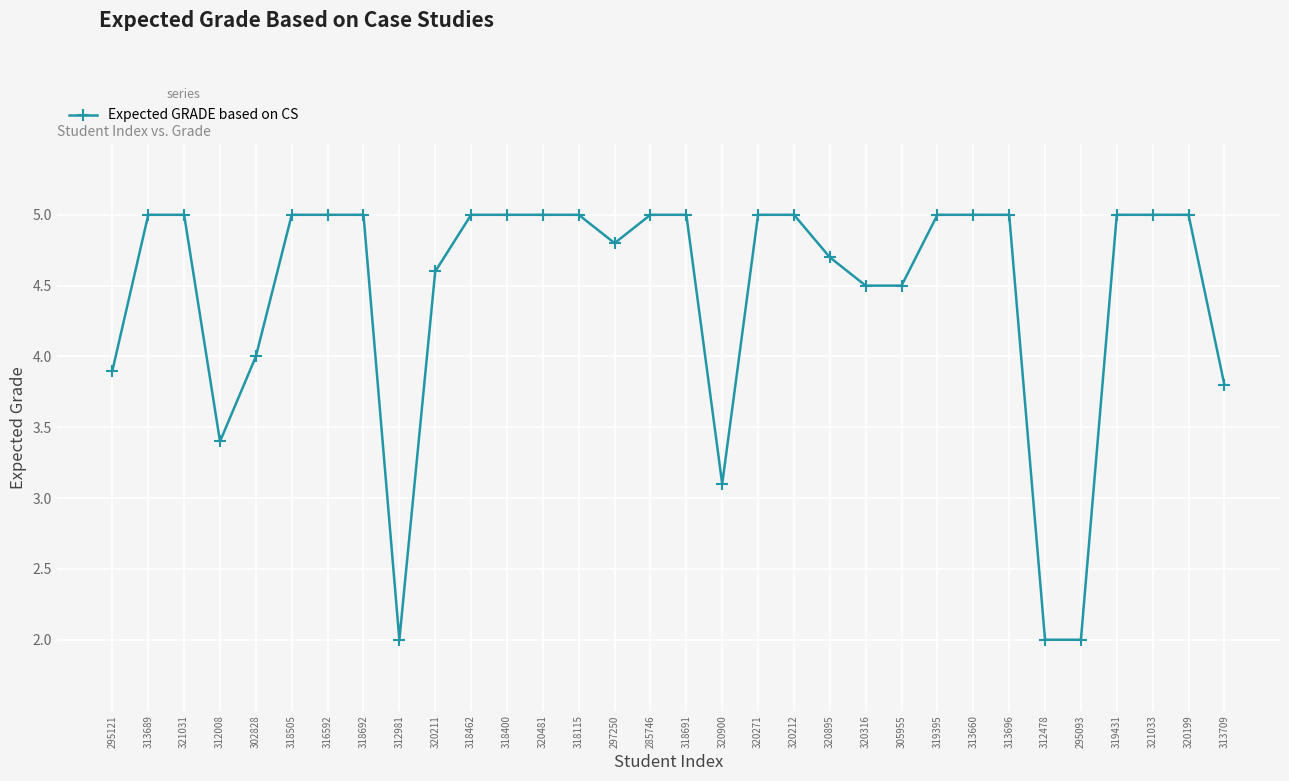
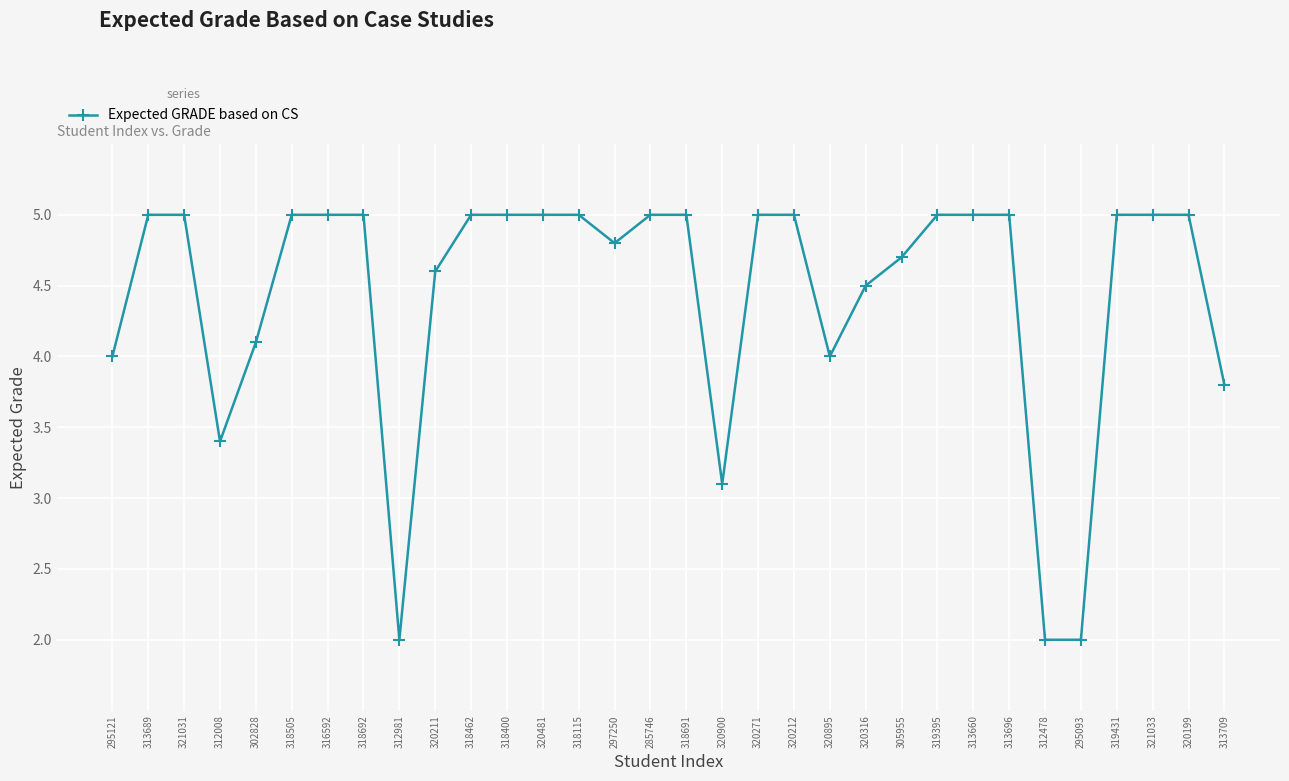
  {
-   "295121": 3.9,
+   "295121": 4.0,
    "313689": 5.0,
    "321031": 5.0,
    "312008": 3.4,
-   "302828": 4.0,
+   "302828": 4.1,
    "318505": 5.0,
    "316592": 5.0,
    "318692": 5.0,
    "312981": 2.0,
    "320211": 4.6,
    "318462": 5.0,
    "318400": 5.0,
    "320481": 5.0,
    "318115": 5.0,
    "297250": 4.8,
    "285746": 5.0,
    "318691": 5.0,
    "320900": 3.1,
    "320271": 5.0,
    "320212": 5.0,
-   "320895": 4.7,
+   "320895": 4.0,
    "320316": 4.5,
-   "305955": 4.5,
+   "305955": 4.7,
    "319395": 5.0,
    "313660": 5.0,
    "313696": 5.0,
    "312478": 2.0,
    "295093": 2.0,
    "319431": 5.0,
    "321033": 5.0,
    "320199": 5.0,
    "313709": 3.8
  }
